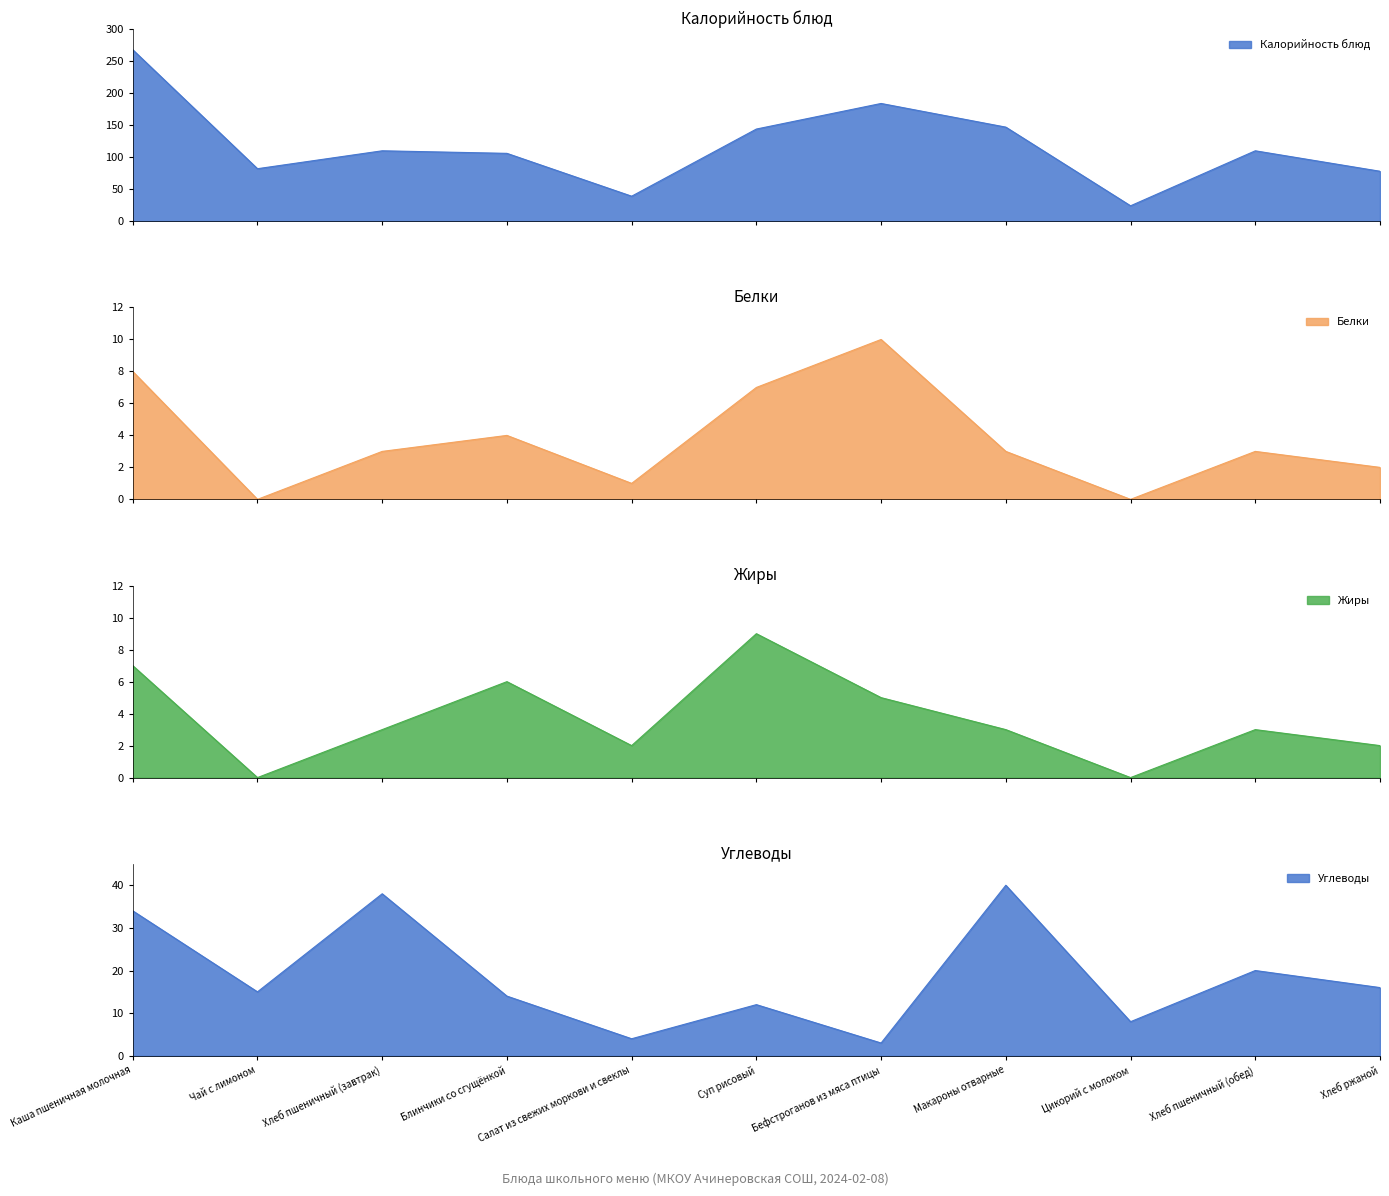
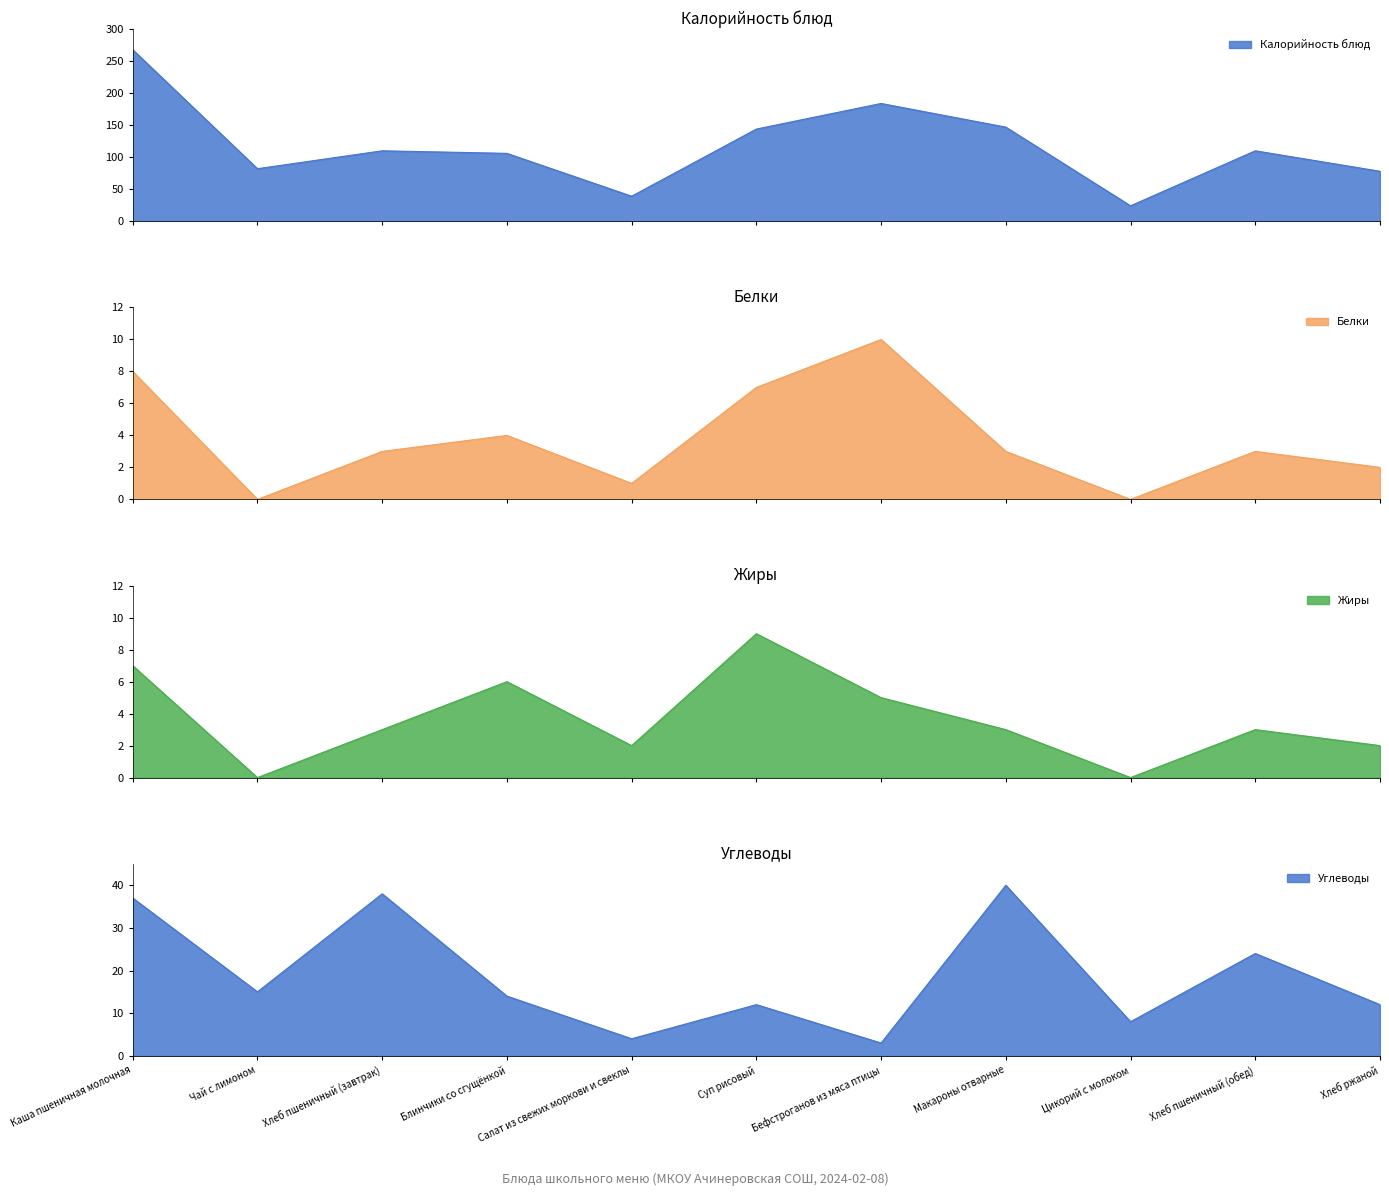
  {
    "Углеводы": {
-     "Каша пшеничная молочная": 34,
+     "Каша пшеничная молочная": 37,
      "Чай с лимоном": 15,
      "Хлеб пшеничный (завтрак)": 38,
      "Блинчики со сгущёнкой": 14,
      "Салат из свежих моркови и свеклы": 4,
      "Суп рисовый": 12,
      "Бефстроганов из мяса птицы": 3,
      "Макароны отварные": 40,
      "Цикорий с молоком": 8,
-     "Хлеб пшеничный (обед)": 20,
-     "Хлеб ржаной": 16
+     "Хлеб пшеничный (обед)": 24,
+     "Хлеб ржаной": 12
    }
  }
